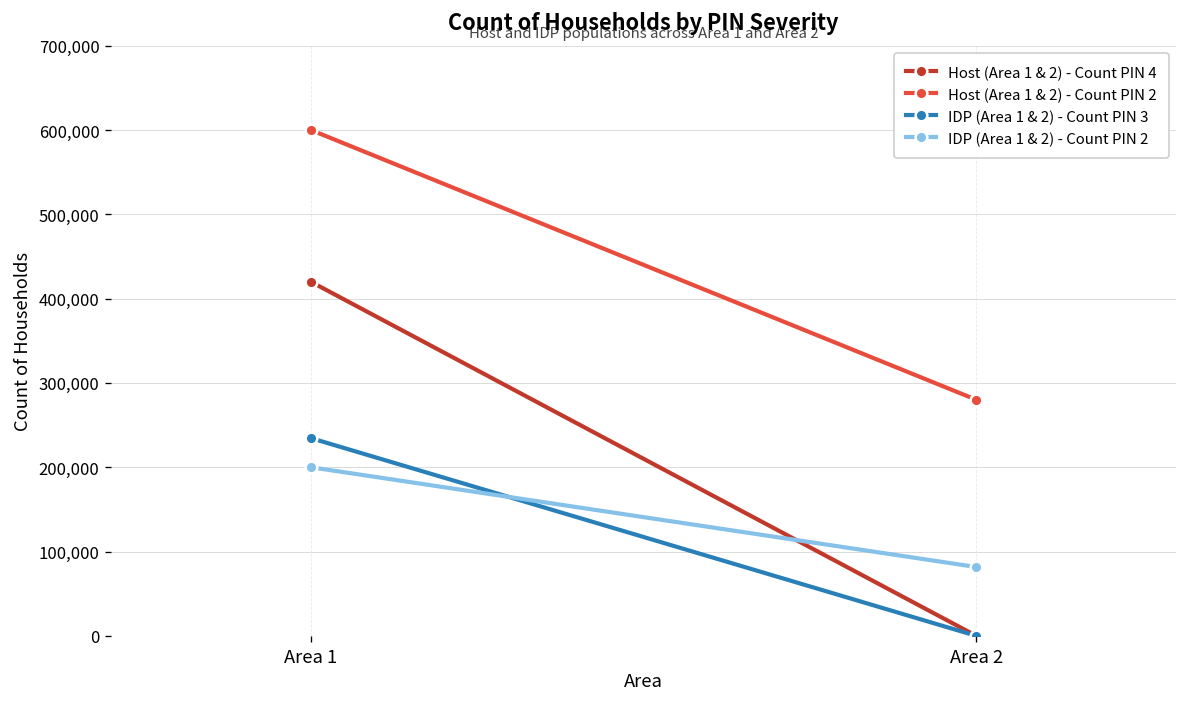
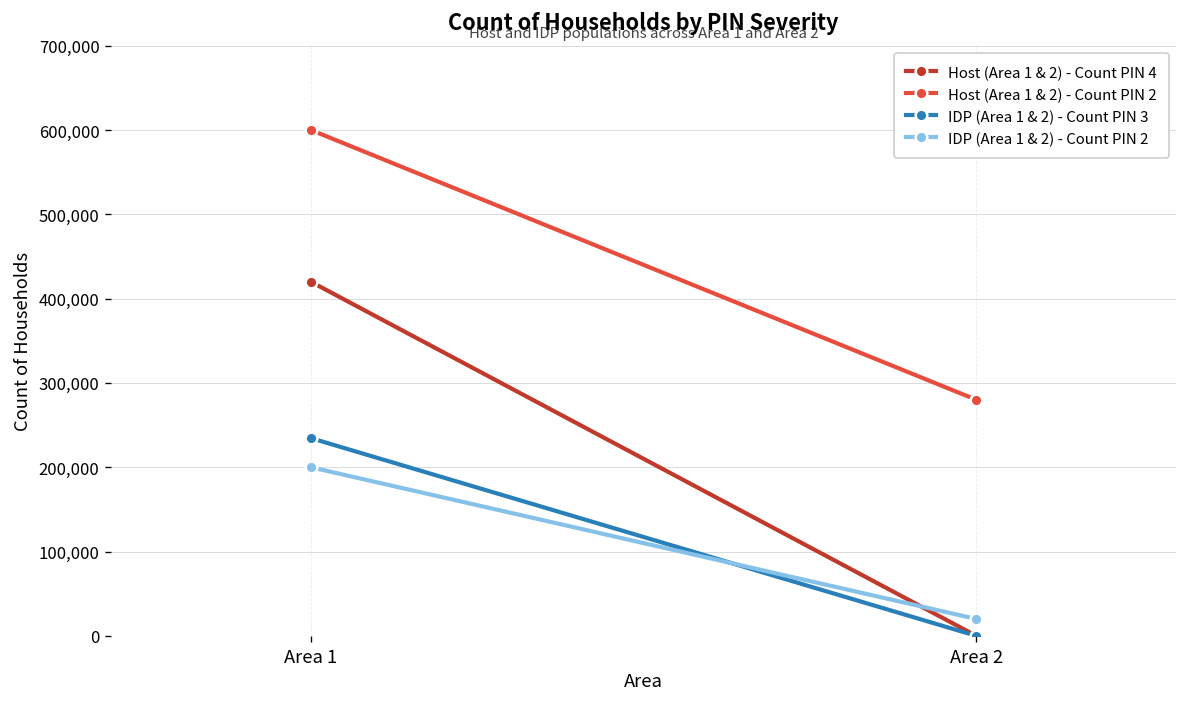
  {
    "IDP (Area 1 & 2) - Count PIN 3": {
      "Area 1": "230,000"
    },
    "IDP (Area 1 & 2) - Count PIN 2": {
      "Area 1": "200,000",
-     "Area 2": "80,000"
+     "Area 2": "20,000"
    }
  }
